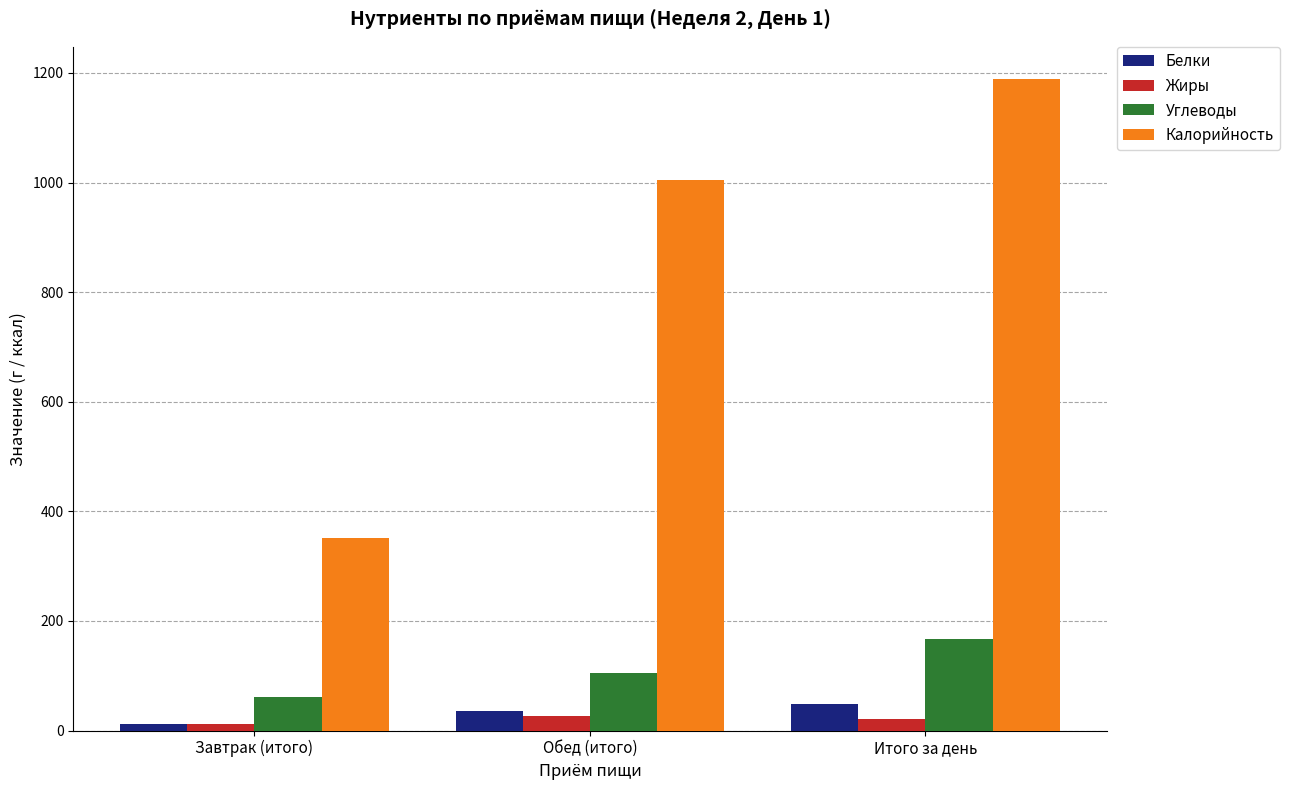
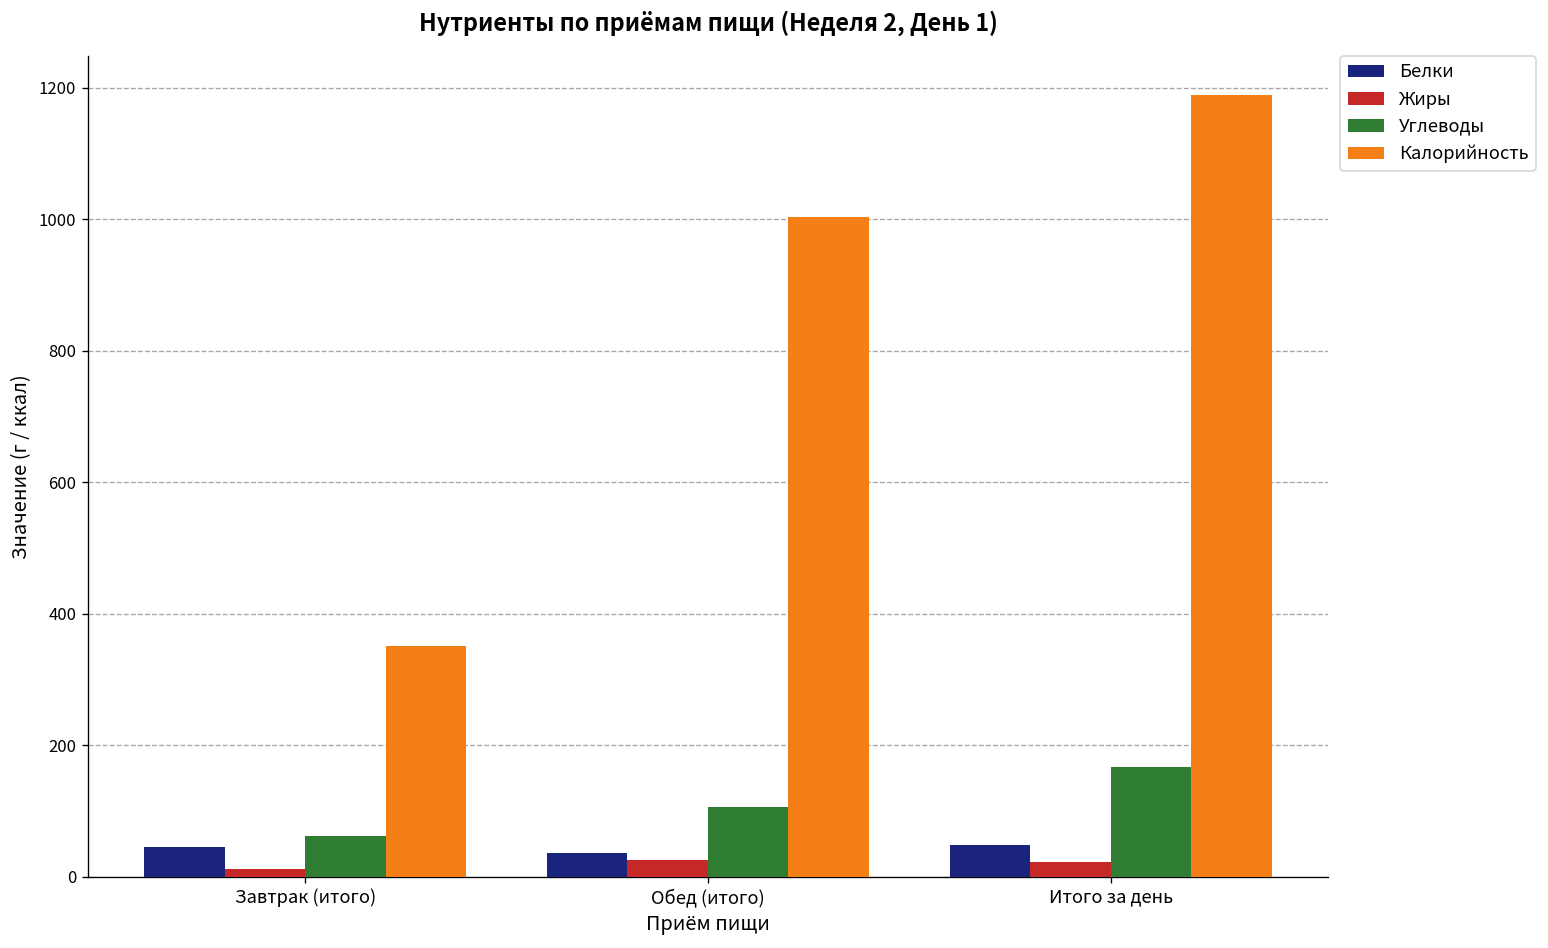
  {
    "Белки": {
-     "Завтрак (итого)": 10,
+     "Завтрак (итого)": 40,
      "Обед (итого)": 40,
      "Итого за день": 50
    },
    "Жиры": {
      "Завтрак (итого)": 10,
      "Обед (итого)": 30,
      "Итого за день": 20
    },
    "Углеводы": {
      "Завтрак (итого)": 60,
      "Обед (итого)": 110,
      "Итого за день": 170
    },
    "Калорийность": {
      "Завтрак (итого)": 350,
      "Обед (итого)": 1000,
      "Итого за день": 1190
    }
  }
